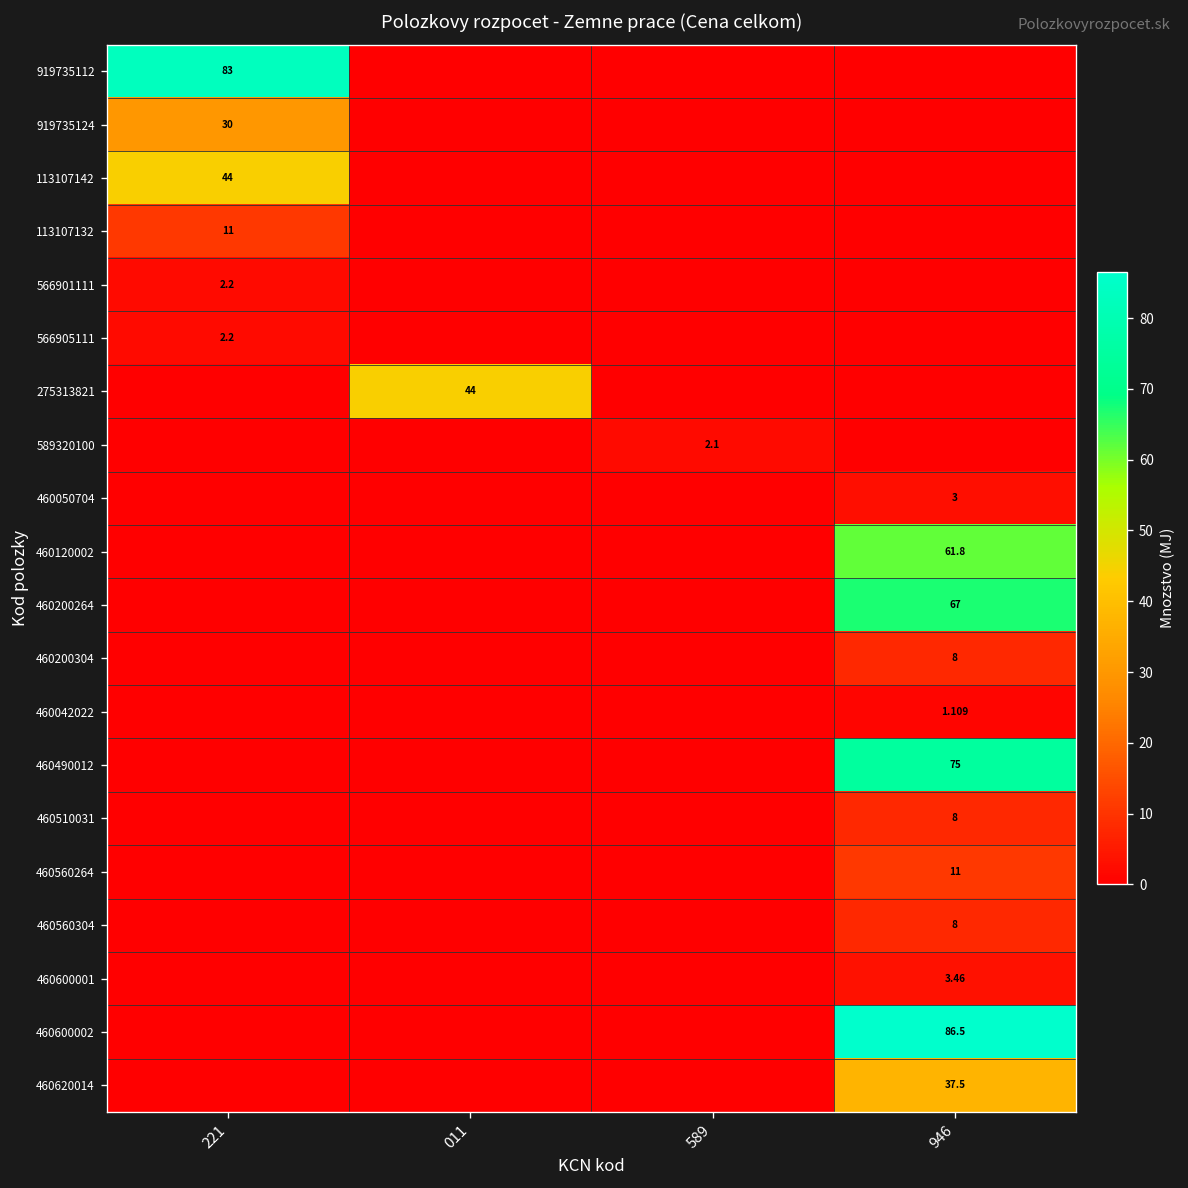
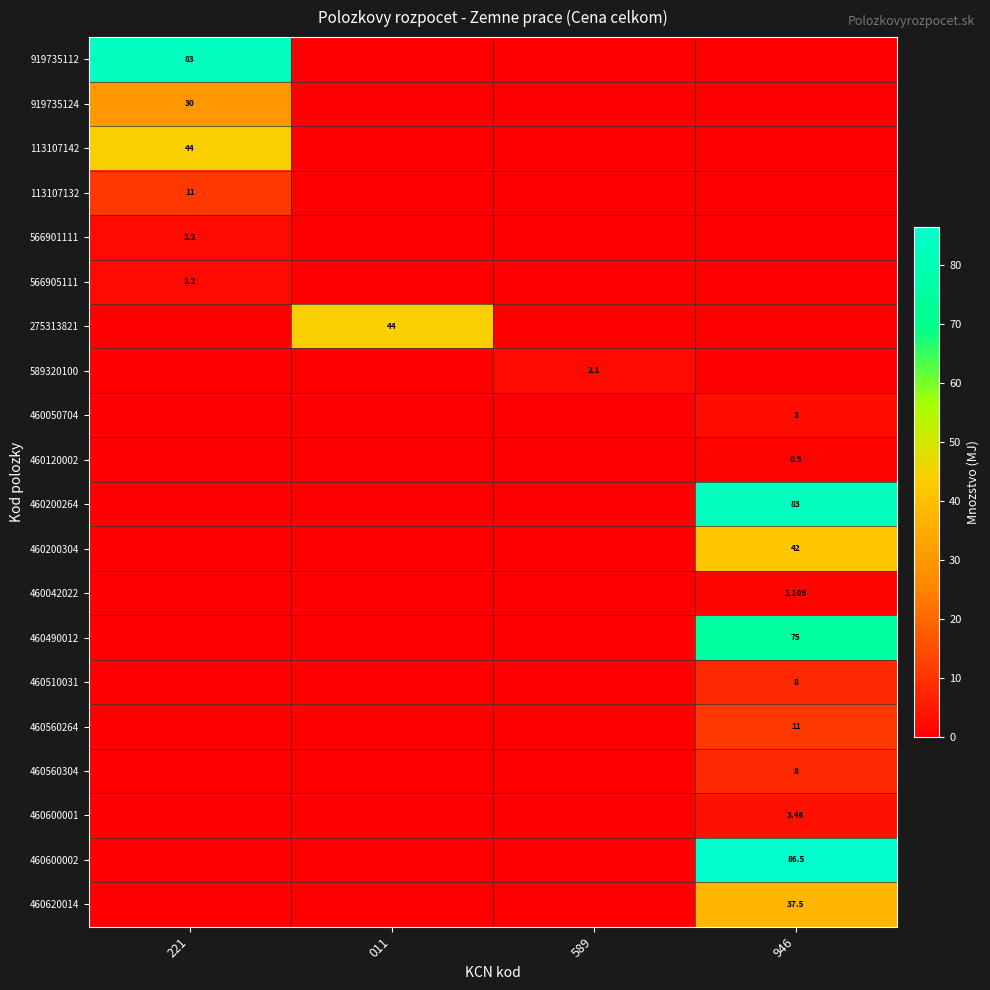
  {
    "919735112": {
      "221": 83
    },
    "919735124": {
      "221": 30
    },
    "113107142": {
      "221": 44
    },
    "113107132": {
      "221": 11
    },
    "566901111": {
      "221": 2.2
    },
    "566905111": {
      "221": 2.2
    },
    "275313821": {
      "011": 44
    },
    "589320100": {
      "589": 2.1
    },
    "460050704": {
      "946": 3
    },
    "460120002": {
-     "946": 61.8
+     "946": 0.9
    },
    "460200264": {
-     "946": 67
+     "946": 83
    },
    "460200304": {
-     "946": 8
+     "946": 42
    },
    "460042022": {
      "946": 1.109
    },
    "460490012": {
      "946": 75
    },
    "460510031": {
      "946": 8
    },
    "460560264": {
      "946": 11
    },
    "460560304": {
      "946": 8
    },
    "460600001": {
      "946": 3.46
    },
    "460600002": {
      "946": 86.5
    },
    "460620014": {
      "946": 37.5
    }
  }
